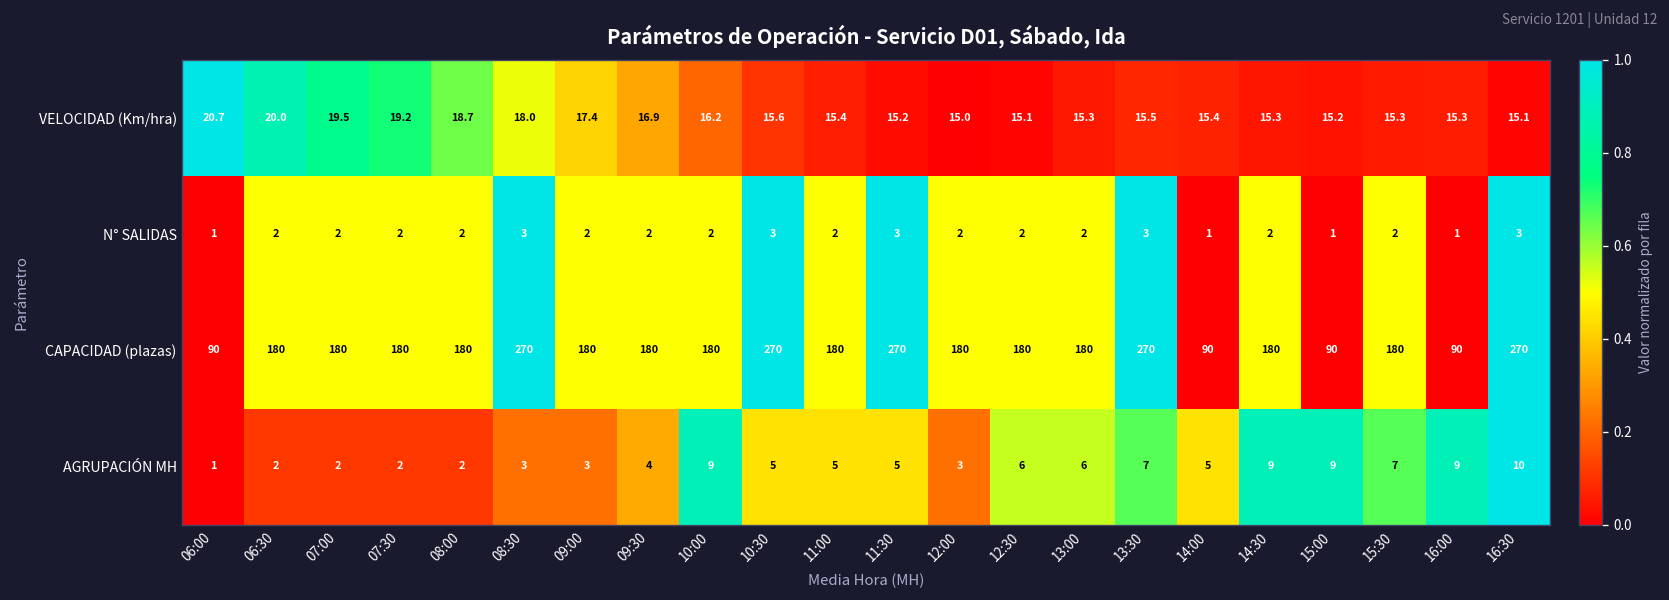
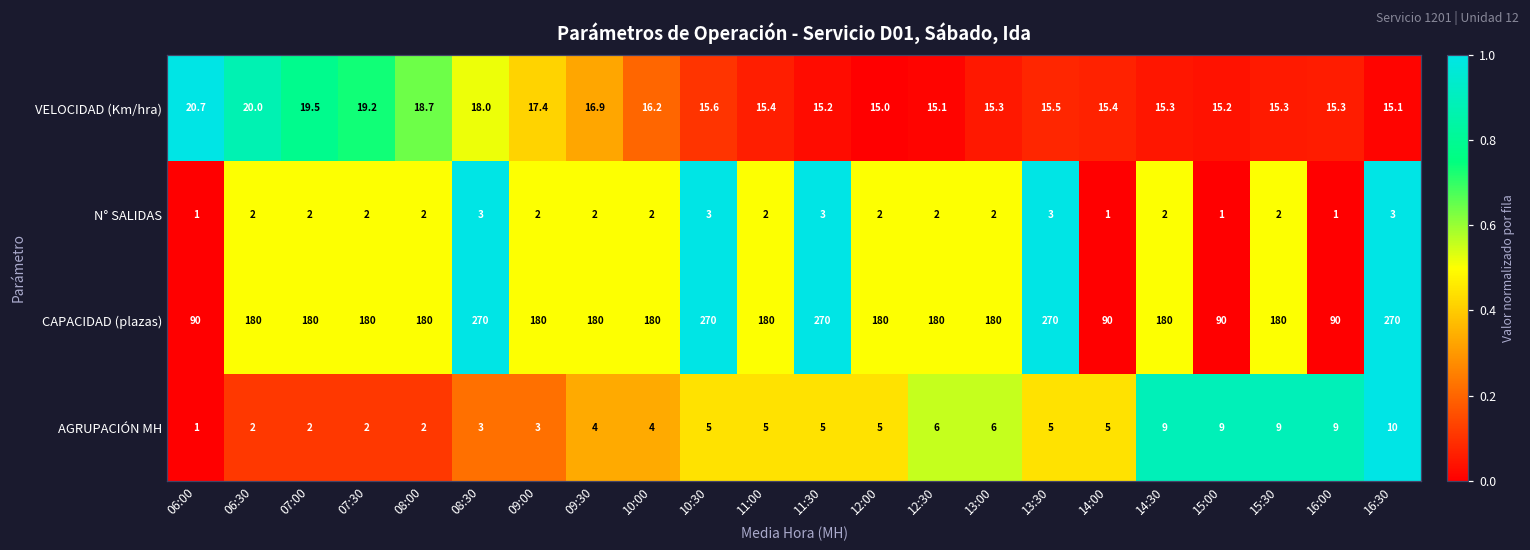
  {
    "VELOCIDAD (Km/hra)": {
      "06:00": 20.7,
      "06:30": 20.0,
      "07:00": 19.5,
      "07:30": 19.2,
      "08:00": 18.7,
      "08:30": 18.0,
      "09:00": 17.4,
      "09:30": 16.9,
      "10:00": 16.2,
      "10:30": 15.6,
      "11:00": 15.4,
      "11:30": 15.2,
      "12:00": 15.0,
      "12:30": 15.1,
      "13:00": 15.3,
      "13:30": 15.5,
      "14:00": 15.4,
      "14:30": 15.3,
      "15:00": 15.2,
      "15:30": 15.3,
      "16:00": 15.3,
      "16:30": 15.1
    },
    "N° SALIDAS": {
      "06:00": 1,
      "06:30": 2,
      "07:00": 2,
      "07:30": 2,
      "08:00": 2,
      "08:30": 3,
      "09:00": 2,
      "09:30": 2,
      "10:00": 2,
      "10:30": 3,
      "11:00": 2,
      "11:30": 3,
      "12:00": 2,
      "12:30": 2,
      "13:00": 2,
      "13:30": 3,
      "14:00": 1,
      "14:30": 2,
      "15:00": 1,
      "15:30": 2,
      "16:00": 1,
      "16:30": 3
    },
    "CAPACIDAD (plazas)": {
      "06:00": 90,
      "06:30": 180,
      "07:00": 180,
      "07:30": 180,
      "08:00": 180,
      "08:30": 270,
      "09:00": 180,
      "09:30": 180,
      "10:00": 180,
      "10:30": 270,
      "11:00": 180,
      "11:30": 270,
      "12:00": 180,
      "12:30": 180,
      "13:00": 180,
      "13:30": 270,
      "14:00": 90,
      "14:30": 180,
      "15:00": 90,
      "15:30": 180,
      "16:00": 90,
      "16:30": 270
    },
    "AGRUPACIÓN MH": {
      "06:00": 1,
      "06:30": 2,
      "07:00": 2,
      "07:30": 2,
      "08:00": 2,
      "08:30": 3,
      "09:00": 3,
      "09:30": 4,
-     "10:00": 9,
+     "10:00": 4,
      "10:30": 5,
      "11:00": 5,
      "11:30": 5,
-     "12:00": 3,
+     "12:00": 5,
      "12:30": 6,
      "13:00": 6,
-     "13:30": 7,
+     "13:30": 5,
      "14:00": 5,
      "14:30": 9,
      "15:00": 9,
-     "15:30": 7,
+     "15:30": 9,
      "16:00": 9,
      "16:30": 10
    }
  }
